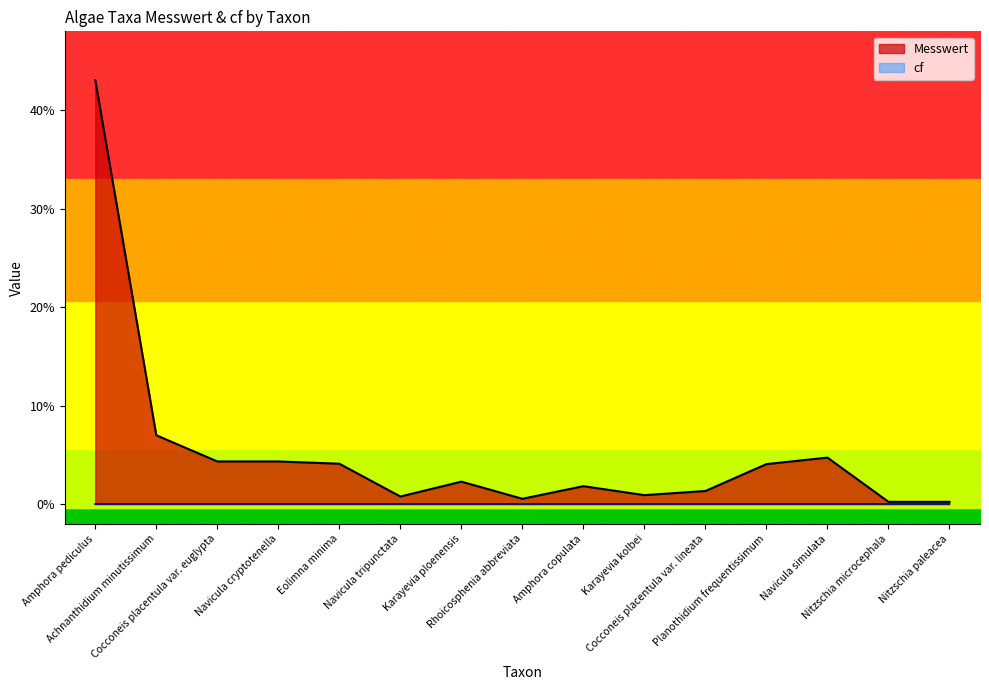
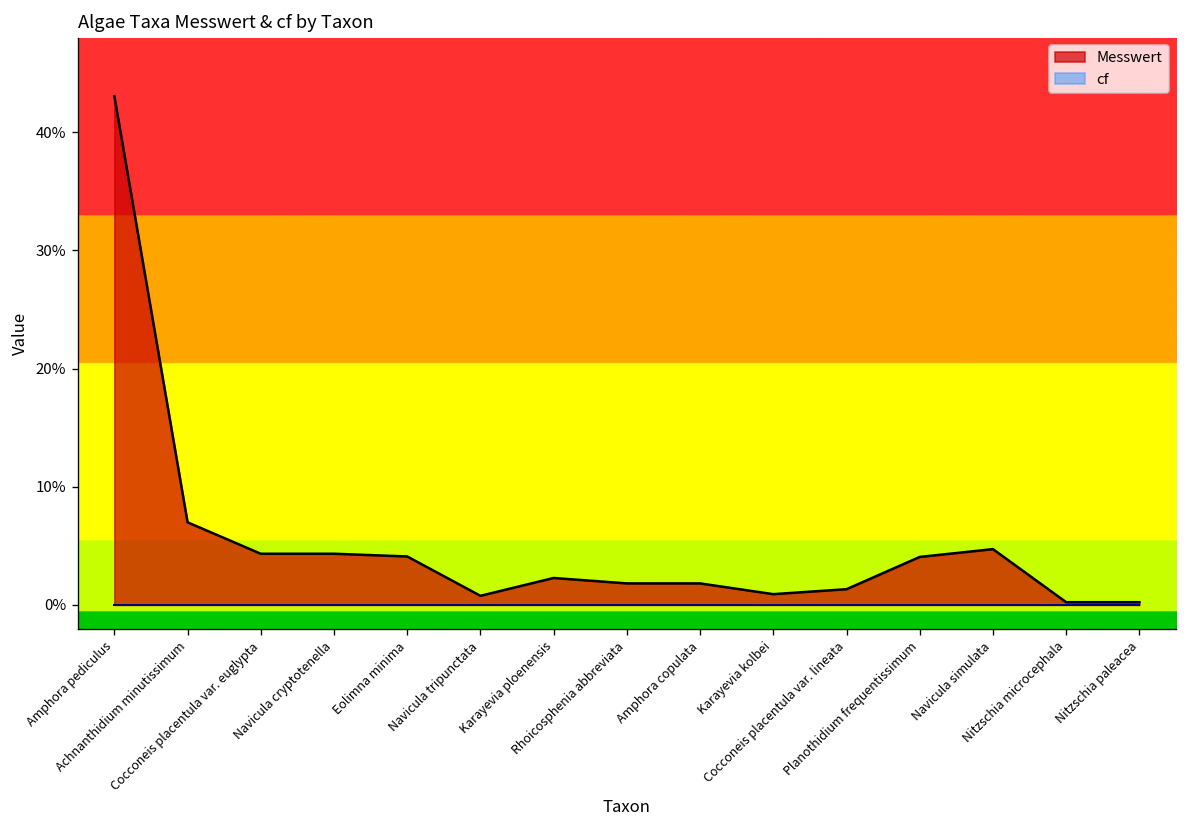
  {
    "Messwert": {
      "Amphora pediculus": "43%",
      "Achnanthidium minutissimum": "7%",
      "Cocconeis placentula var. euglypta": "4%",
      "Navicula cryptotenella": "4%",
      "Eolimna minima": "4%",
      "Navicula tripunctata": "1%",
      "Karayevia ploenensis": "2%",
-     "Rhoicosphenia abbreviata": "1%",
+     "Rhoicosphenia abbreviata": "2%",
      "Amphora copulata": "2%",
      "Karayevia kolbei": "1%",
      "Cocconeis placentula var. lineata": "1%",
      "Planothidium frequentissimum": "4%",
      "Navicula simulata": "5%"
    },
    "cf": {
      "Amphora pediculus": "0%",
      "Achnanthidium minutissimum": "0%",
      "Cocconeis placentula var. euglypta": "0%",
      "Navicula cryptotenella": "0%",
      "Eolimna minima": "0%",
      "Navicula tripunctata": "0%",
      "Karayevia ploenensis": "0%",
      "Rhoicosphenia abbreviata": "0%",
      "Amphora copulata": "0%",
      "Karayevia kolbei": "0%",
      "Cocconeis placentula var. lineata": "0%",
      "Planothidium frequentissimum": "0%",
      "Navicula simulata": "0%"
    }
  }
